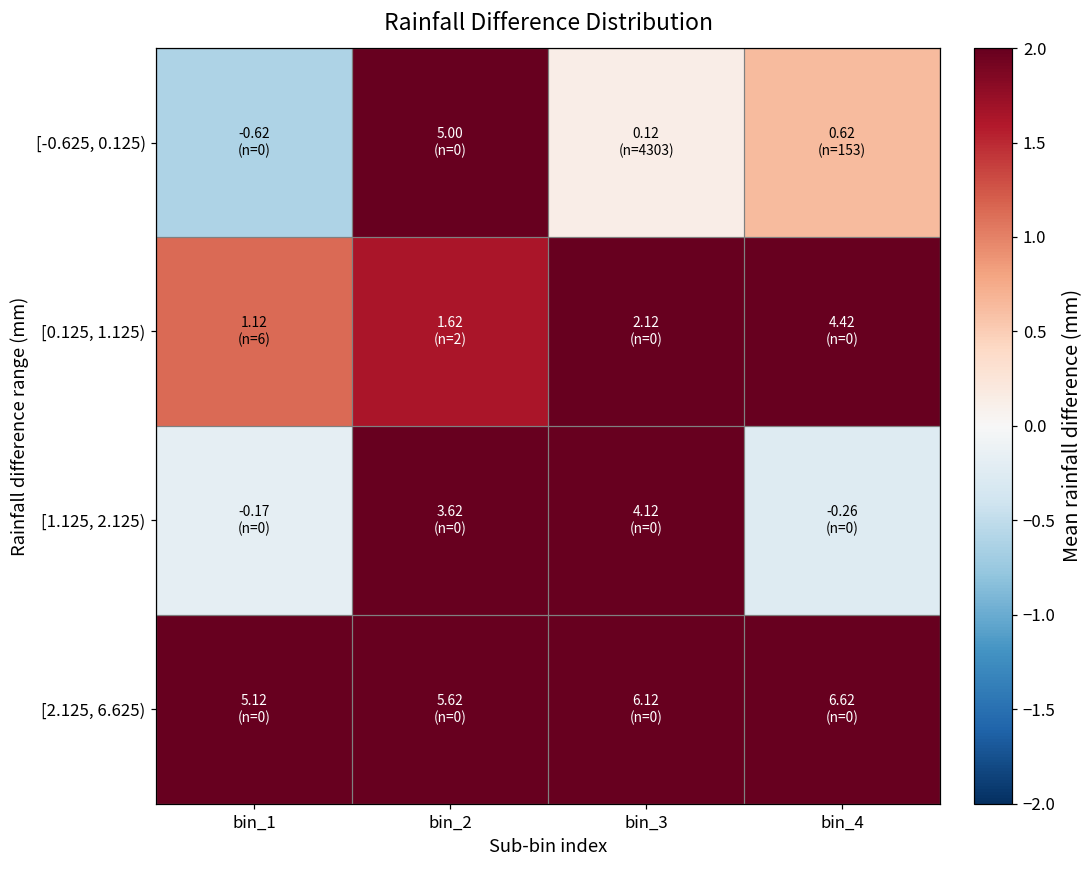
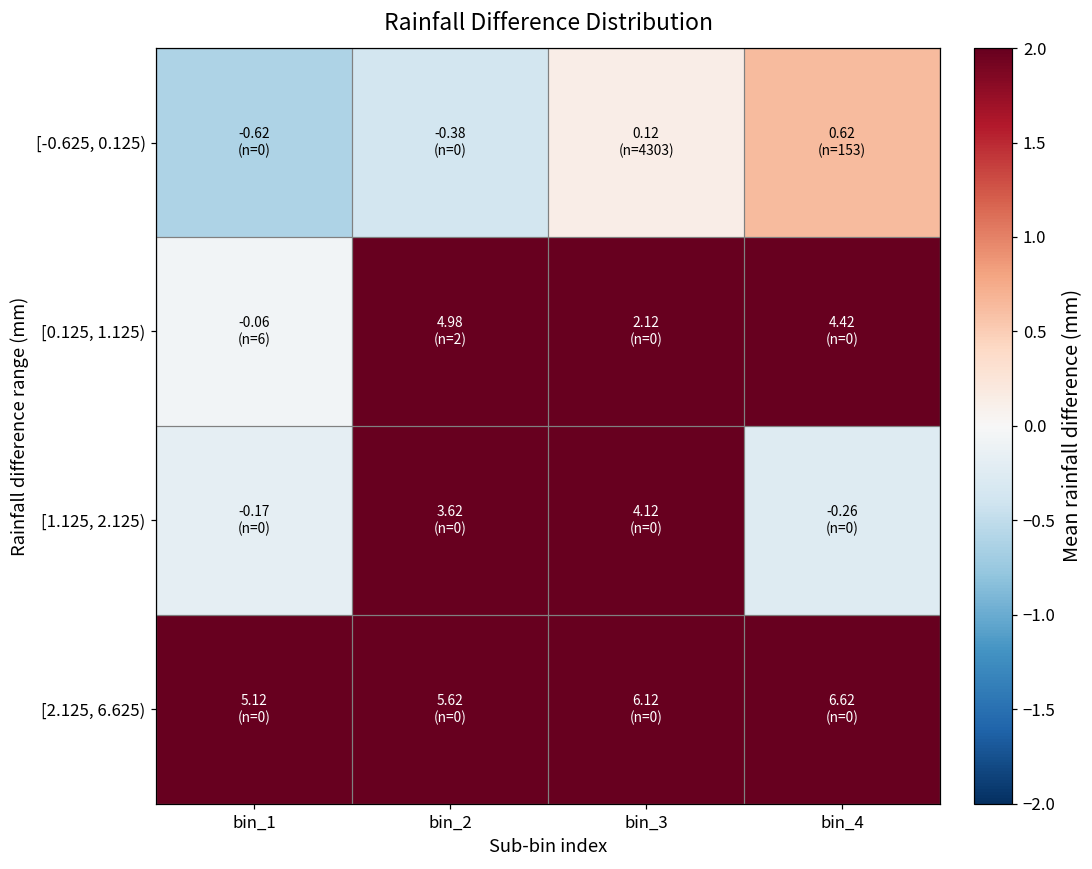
  {
    "[-0.625, 0.125)": {
-     "bin_2": 5.00
+     "bin_2": -0.38
    },
    "[0.125, 1.125)": {
-     "bin_1": 1.12,
-     "bin_2": 1.62
+     "bin_1": -0.06,
+     "bin_2": 4.98
    }
  }
